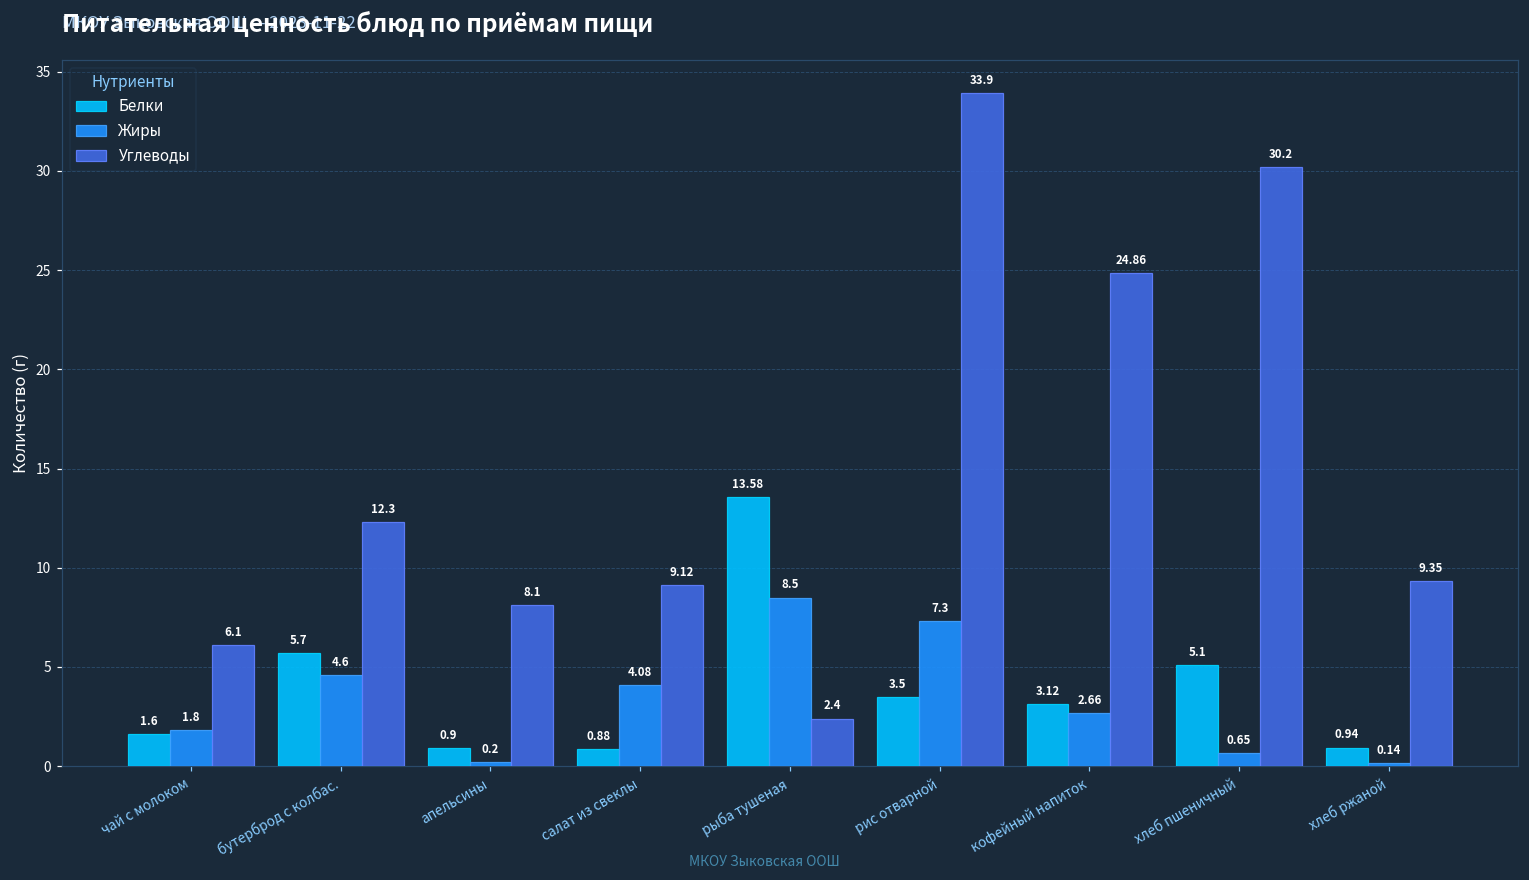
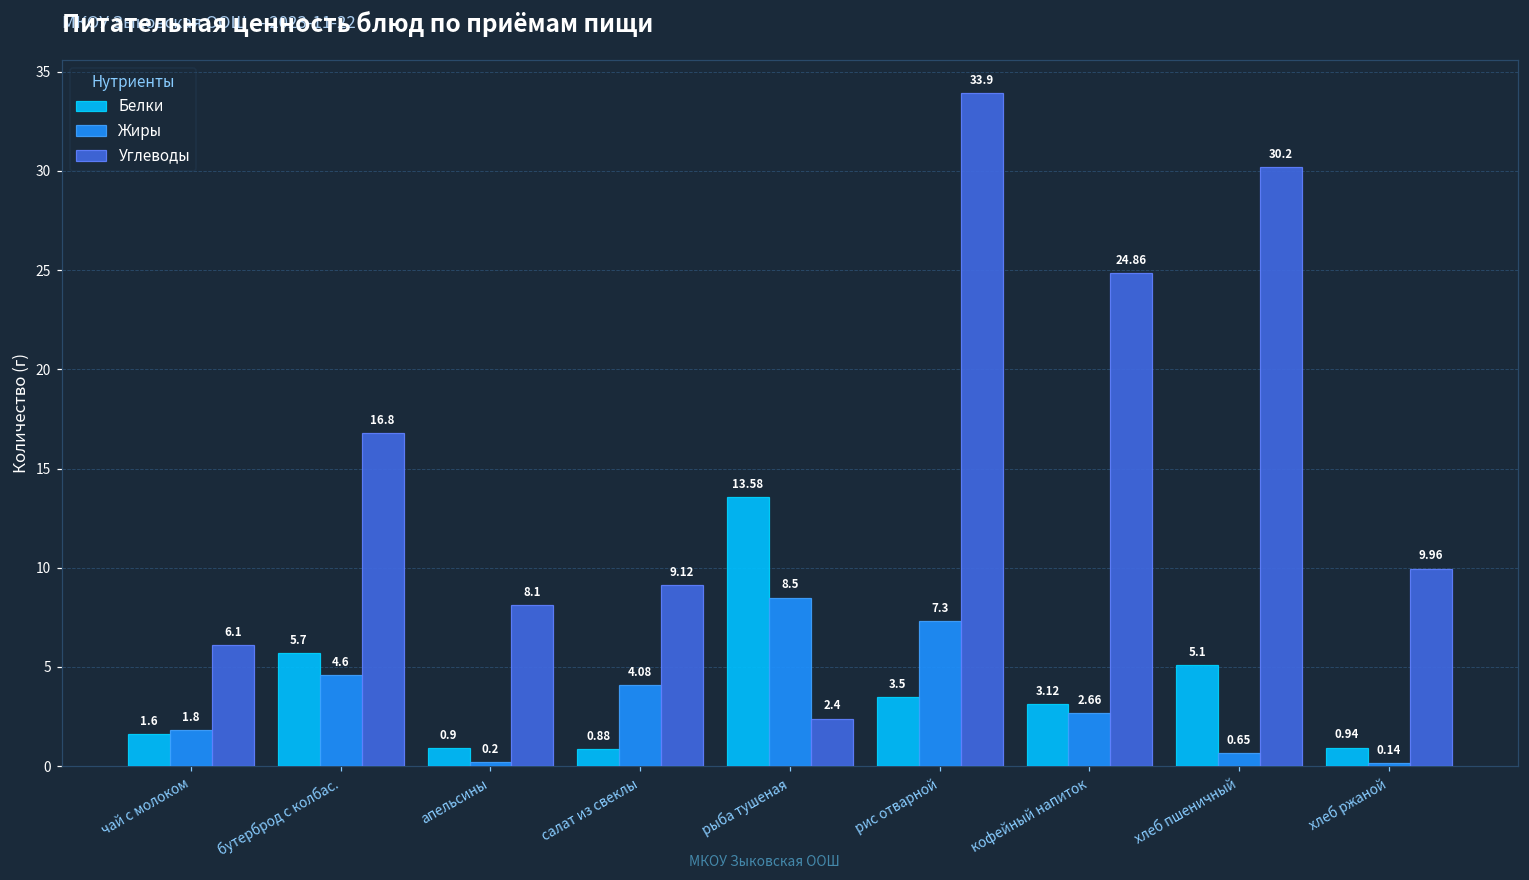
  {
    "Углеводы": {
      "чай с молоком": 6.1,
-     "бутерброд с колбас.": 12.3,
+     "бутерброд с колбас.": 16.8,
      "апельсины": 8.1,
      "салат из свеклы": 9.12,
      "рыба тушеная": 2.4,
      "рис отварной": 33.9,
      "кофейный напиток": 24.86,
      "хлеб пшеничный": 30.2,
-     "хлеб ржаной": 9.35
+     "хлеб ржаной": 9.96
    }
  }
